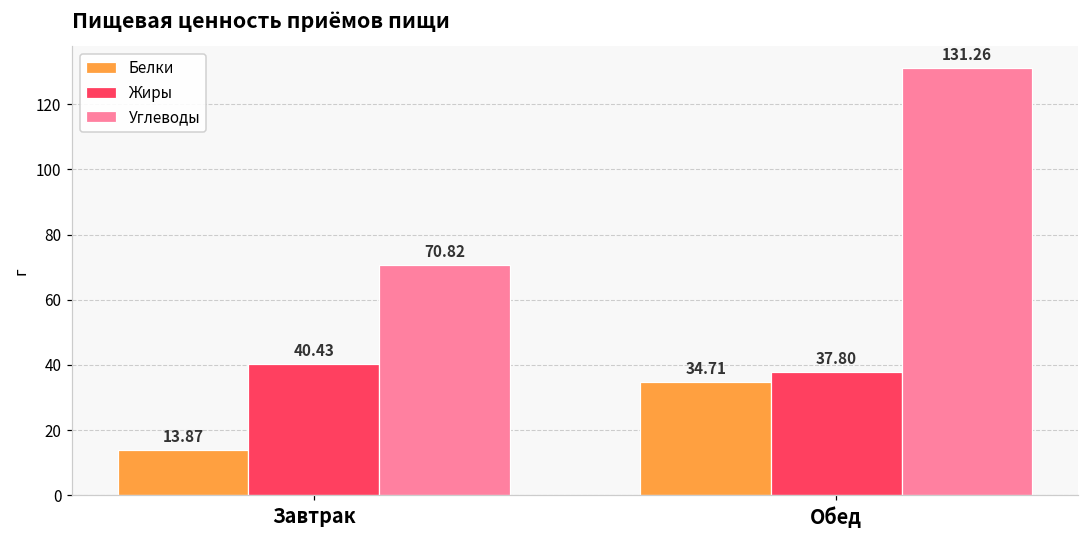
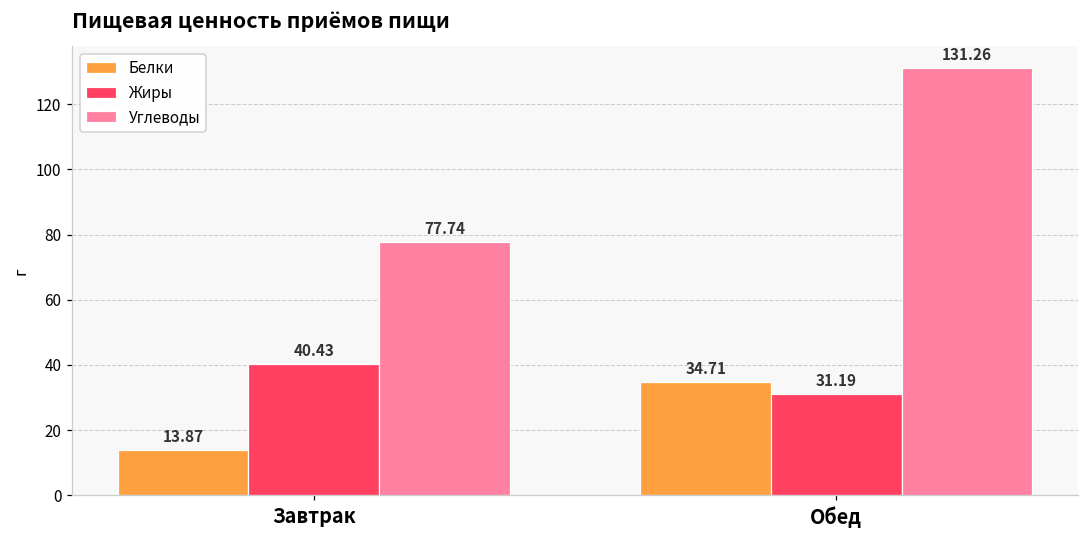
  {
    "Белки": {
      "Завтрак": 13.87,
      "Обед": 34.71
    },
    "Жиры": {
      "Завтрак": 40.43,
-     "Обед": 37.80
+     "Обед": 31.19
    },
    "Углеводы": {
-     "Завтрак": 70.82,
+     "Завтрак": 77.74,
      "Обед": 131.26
    }
  }
